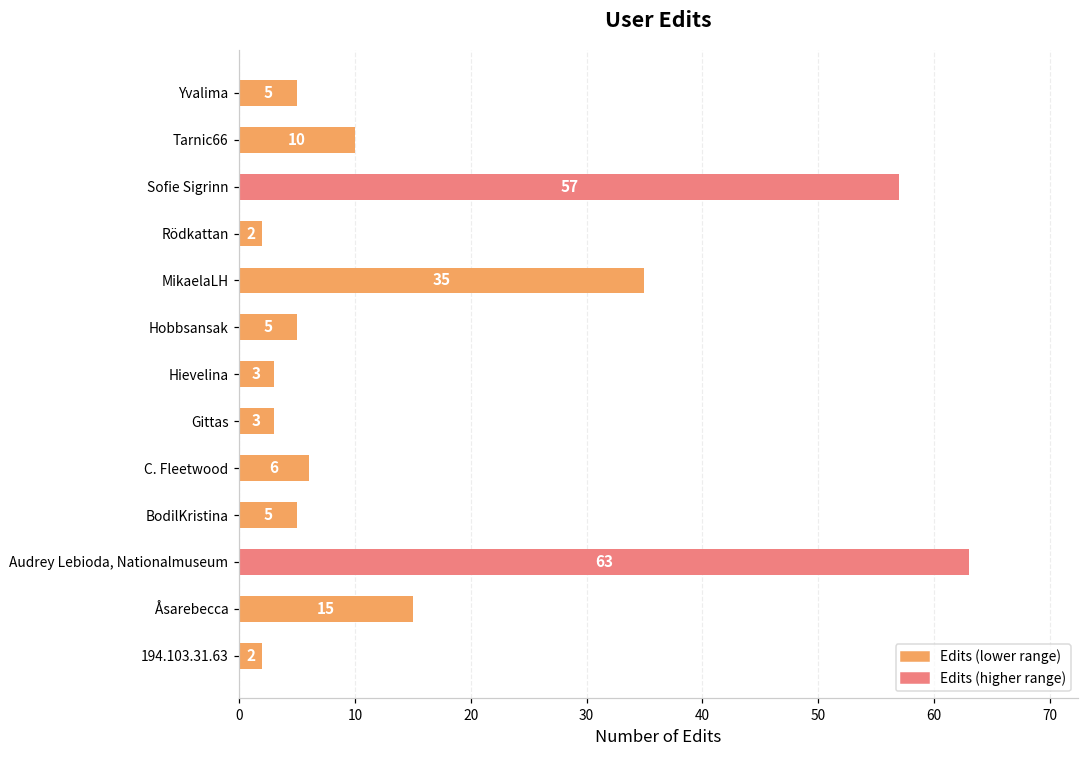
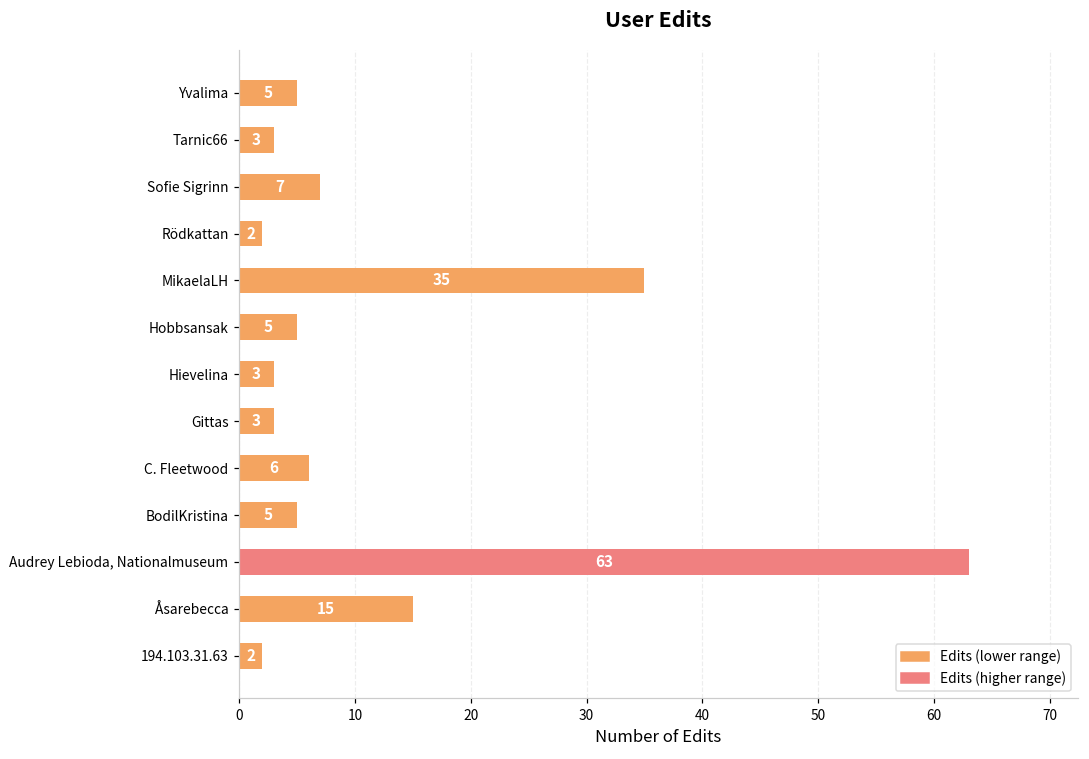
  {
    "Yvalima": 5,
-   "Tarnic66": 10,
-   "Sofie Sigrinn": 57,
+   "Tarnic66": 3,
+   "Sofie Sigrinn": 7,
    "Rödkattan": 2,
    "MikaelaLH": 35,
    "Hobbsansak": 5,
    "Hievelina": 3,
    "Gittas": 3,
    "C. Fleetwood": 6,
    "BodilKristina": 5,
    "Audrey Lebioda, Nationalmuseum": 63,
    "Åsarebecca": 15,
    "194.103.31.63": 2
  }
